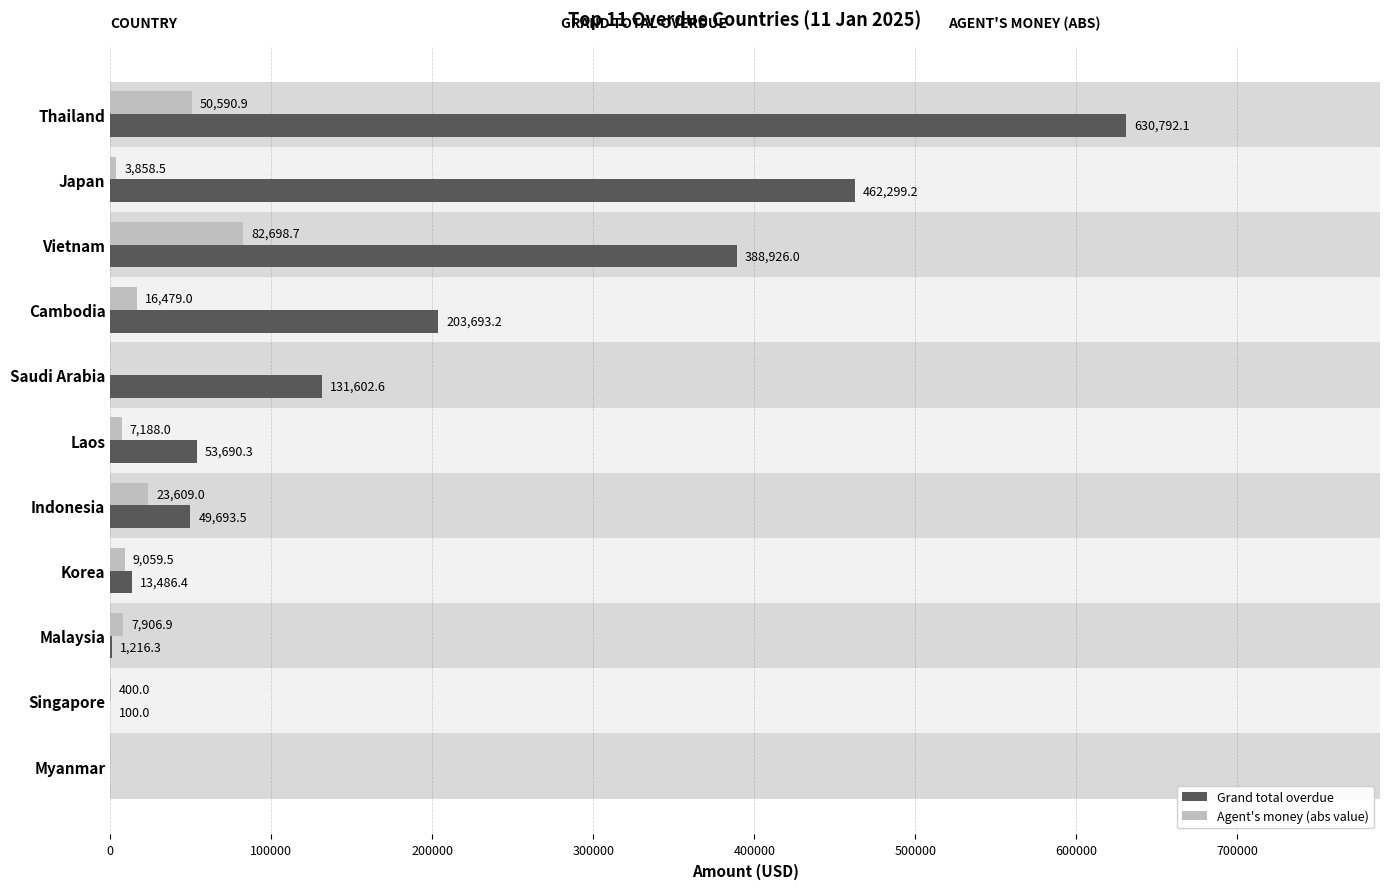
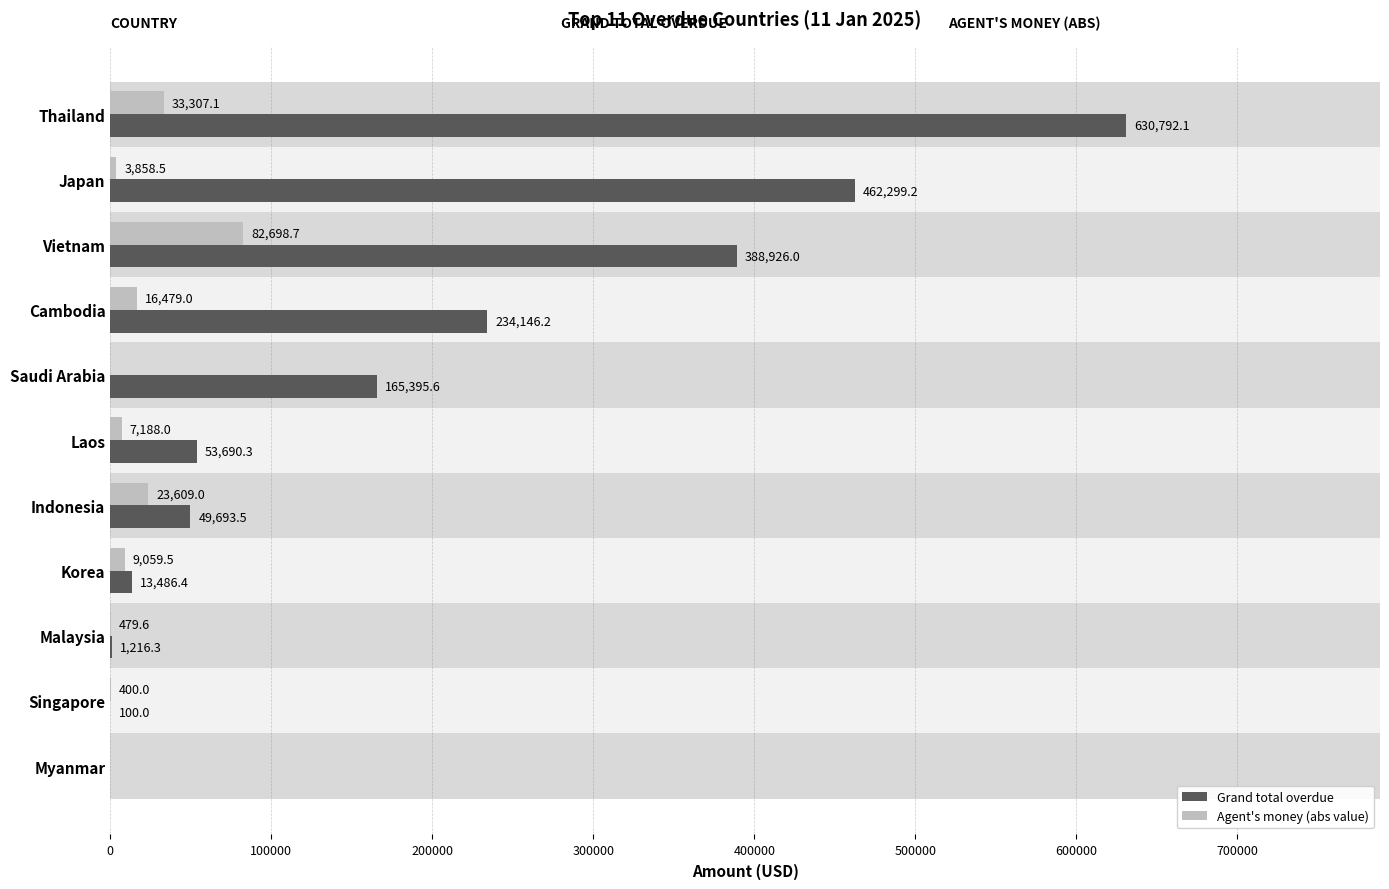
  {
    "Grand total overdue": {
      "Thailand": "630,792.1",
      "Japan": "462,299.2",
      "Vietnam": "388,926.0",
-     "Cambodia": "203,693.2",
-     "Saudi Arabia": "131,602.6",
+     "Cambodia": "234,146.2",
+     "Saudi Arabia": "165,395.6",
      "Laos": "53,690.3",
      "Indonesia": "49,693.5",
      "Korea": "13,486.4",
      "Malaysia": "1,216.3",
      "Singapore": "100.0"
    },
    "Agent's money (abs value)": {
-     "Thailand": "50,590.9",
+     "Thailand": "33,307.1",
      "Japan": "3,858.5",
      "Vietnam": "82,698.7",
      "Cambodia": "16,479.0",
      "Laos": "7,188.0",
      "Indonesia": "23,609.0",
      "Korea": "9,059.5",
-     "Malaysia": "7,906.9",
+     "Malaysia": "479.6",
      "Singapore": "400.0"
    }
  }
